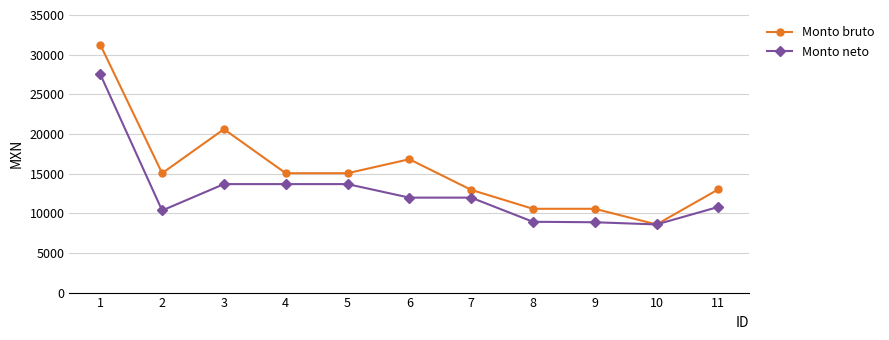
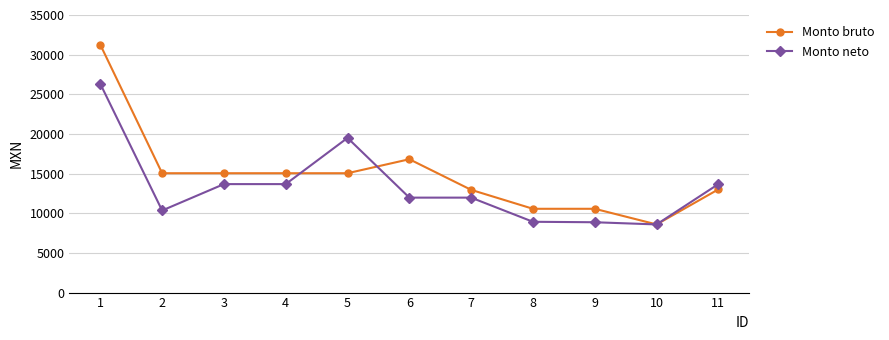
  {
    "Monto bruto": {
      "1": 31000,
      "2": 15000,
-     "3": 21000,
+     "3": 15000,
      "4": 15000,
      "5": 15000,
      "6": 17000,
      "7": 13000,
      "8": 11000,
      "9": 11000,
      "11": 13000
    },
    "Monto neto": {
-     "1": 28000,
+     "1": 26000,
      "2": 10000,
      "3": 14000,
      "4": 14000,
-     "5": 14000,
+     "5": 20000,
      "6": 12000,
      "7": 12000,
      "8": 9000,
      "9": 9000,
-     "11": 11000
+     "11": 14000
    }
  }
